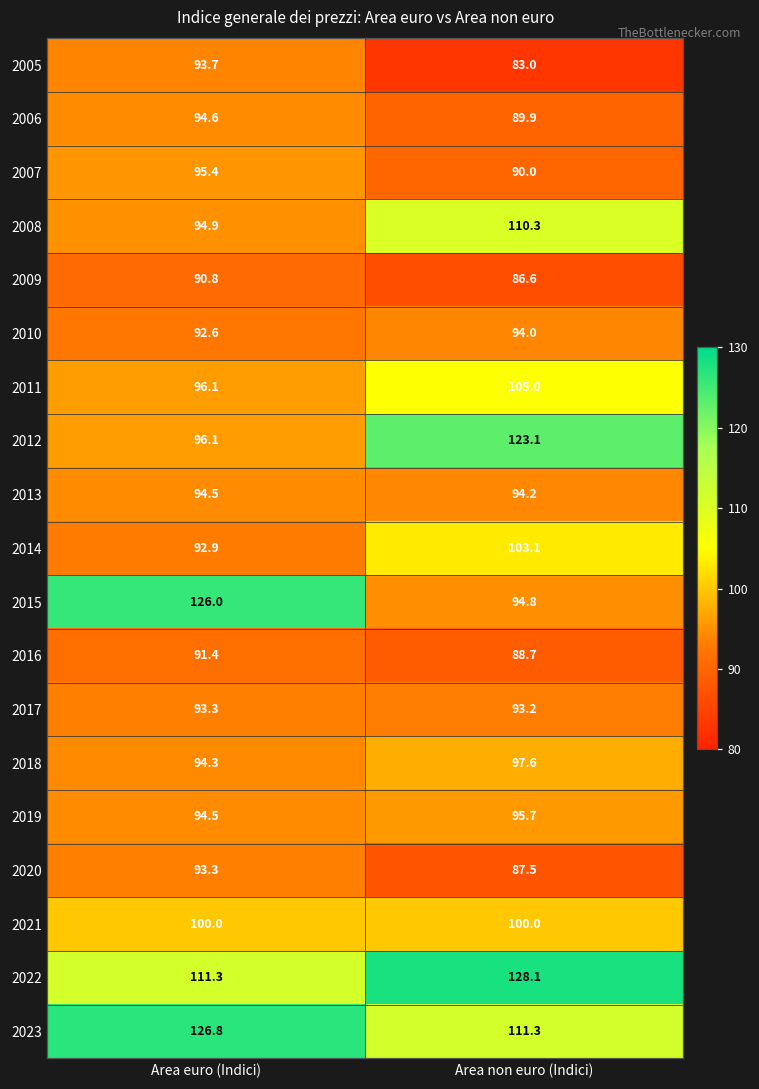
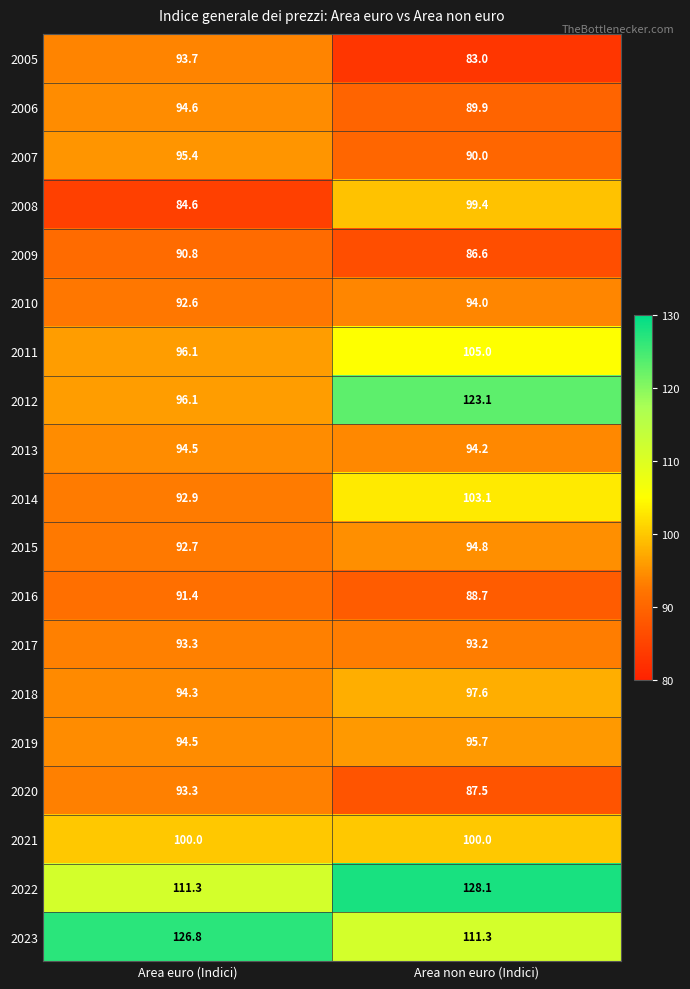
  {
    "2005": {
      "Area euro (Indici)": 93.7,
      "Area non euro (Indici)": 83.0
    },
    "2006": {
      "Area euro (Indici)": 94.6,
      "Area non euro (Indici)": 89.9
    },
    "2007": {
      "Area euro (Indici)": 95.4,
      "Area non euro (Indici)": 90.0
    },
    "2008": {
-     "Area euro (Indici)": 94.9,
-     "Area non euro (Indici)": 110.3
+     "Area euro (Indici)": 84.6,
+     "Area non euro (Indici)": 99.4
    },
    "2009": {
      "Area euro (Indici)": 90.8,
      "Area non euro (Indici)": 86.6
    },
    "2010": {
      "Area euro (Indici)": 92.6,
      "Area non euro (Indici)": 94.0
    },
    "2011": {
      "Area euro (Indici)": 96.1,
      "Area non euro (Indici)": 105.0
    },
    "2012": {
      "Area euro (Indici)": 96.1,
      "Area non euro (Indici)": 123.1
    },
    "2013": {
      "Area euro (Indici)": 94.5,
      "Area non euro (Indici)": 94.2
    },
    "2014": {
      "Area euro (Indici)": 92.9,
      "Area non euro (Indici)": 103.1
    },
    "2015": {
-     "Area euro (Indici)": 126.0,
+     "Area euro (Indici)": 92.7,
      "Area non euro (Indici)": 94.8
    },
    "2016": {
      "Area euro (Indici)": 91.4,
      "Area non euro (Indici)": 88.7
    },
    "2017": {
      "Area euro (Indici)": 93.3,
      "Area non euro (Indici)": 93.2
    },
    "2018": {
      "Area euro (Indici)": 94.3,
      "Area non euro (Indici)": 97.6
    },
    "2019": {
      "Area euro (Indici)": 94.5,
      "Area non euro (Indici)": 95.7
    },
    "2020": {
      "Area euro (Indici)": 93.3,
      "Area non euro (Indici)": 87.5
    },
    "2021": {
      "Area euro (Indici)": 100.0,
      "Area non euro (Indici)": 100.0
    },
    "2022": {
      "Area euro (Indici)": 111.3,
      "Area non euro (Indici)": 128.1
    },
    "2023": {
      "Area euro (Indici)": 126.8,
      "Area non euro (Indici)": 111.3
    }
  }
